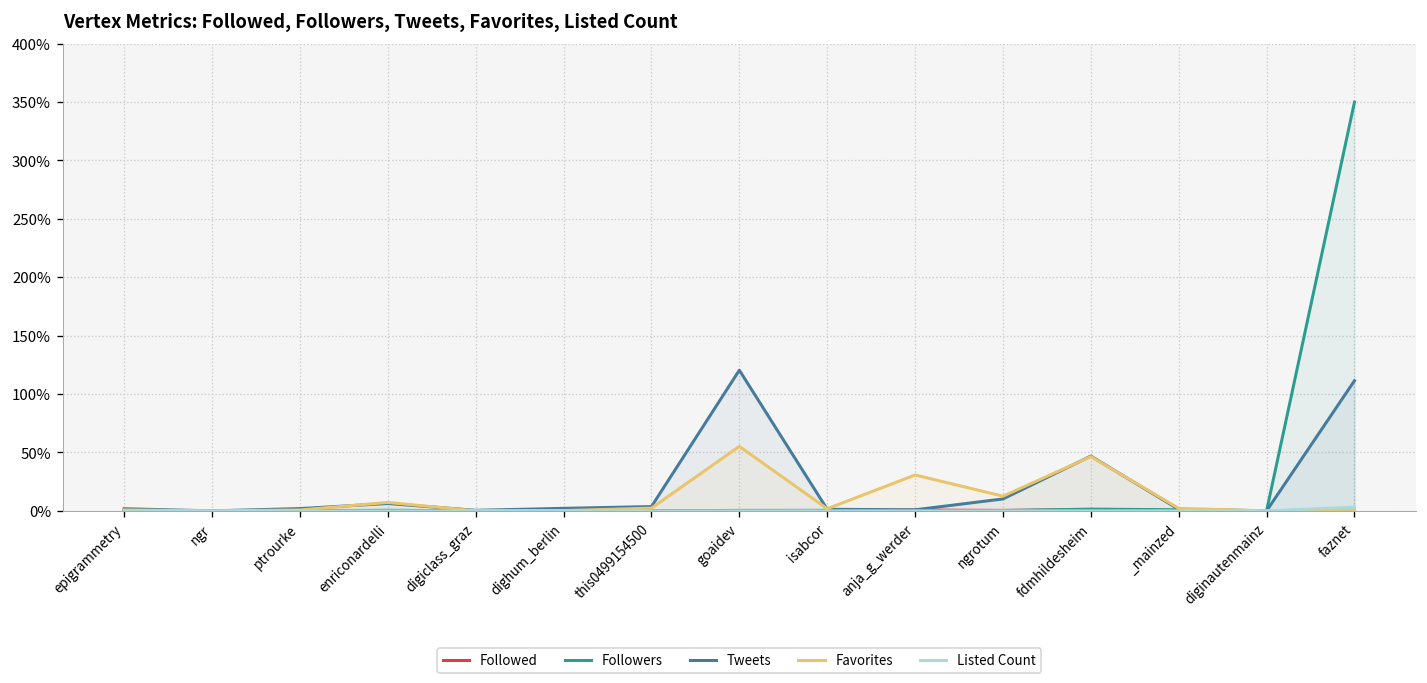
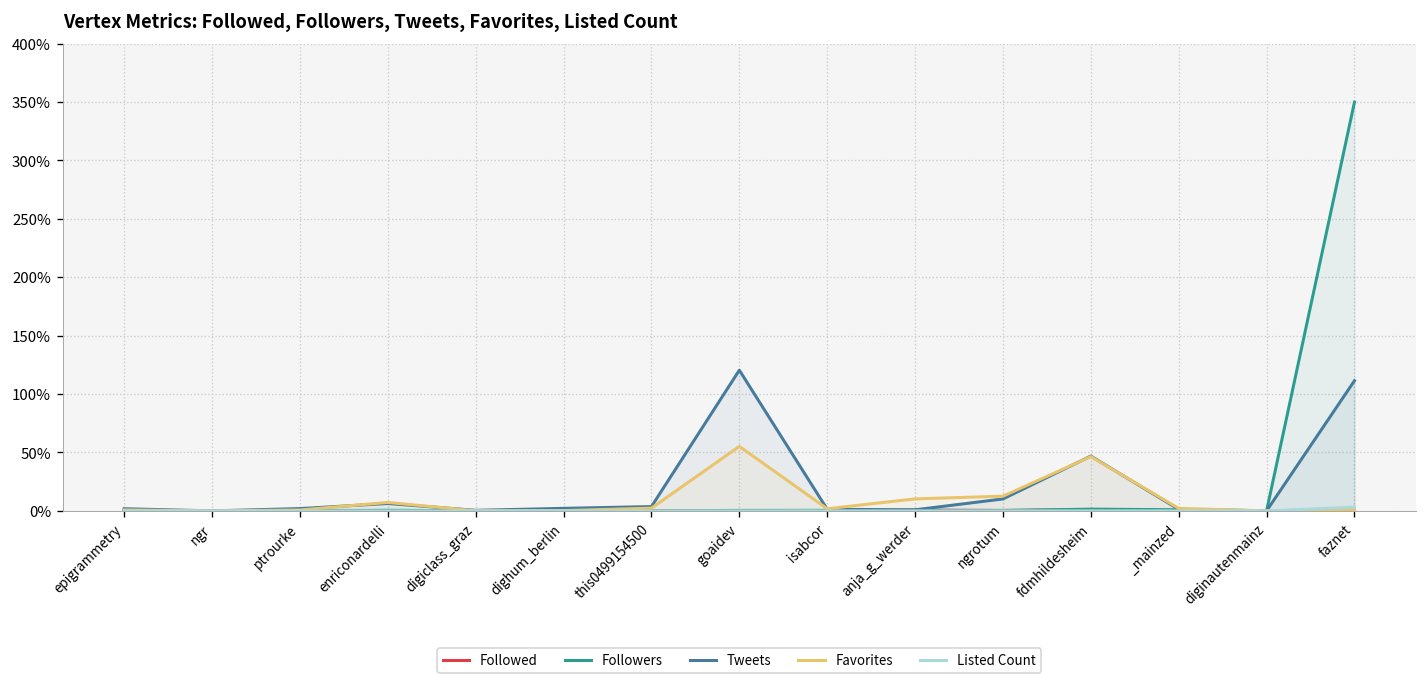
  {
    "Favorites": {
      "goaidev": "60%",
-     "anja_g_werder": "30%"
+     "anja_g_werder": "10%"
    }
  }
